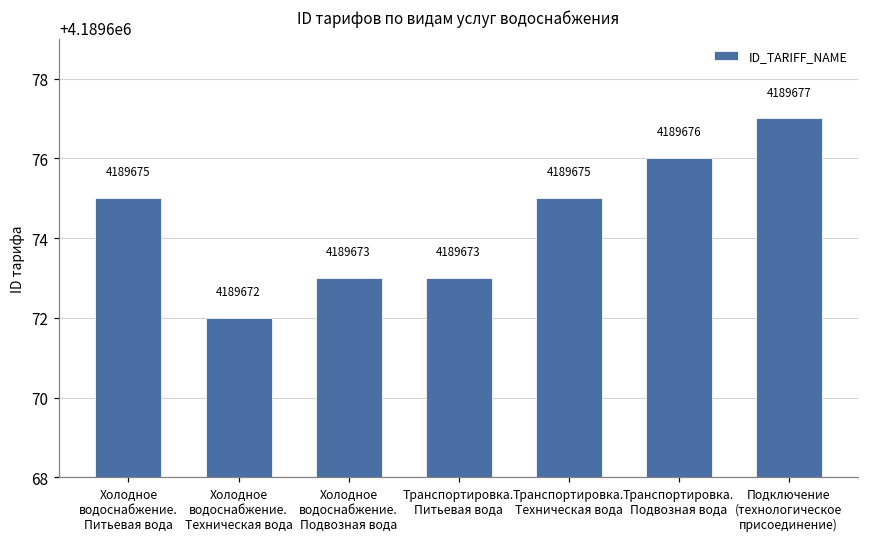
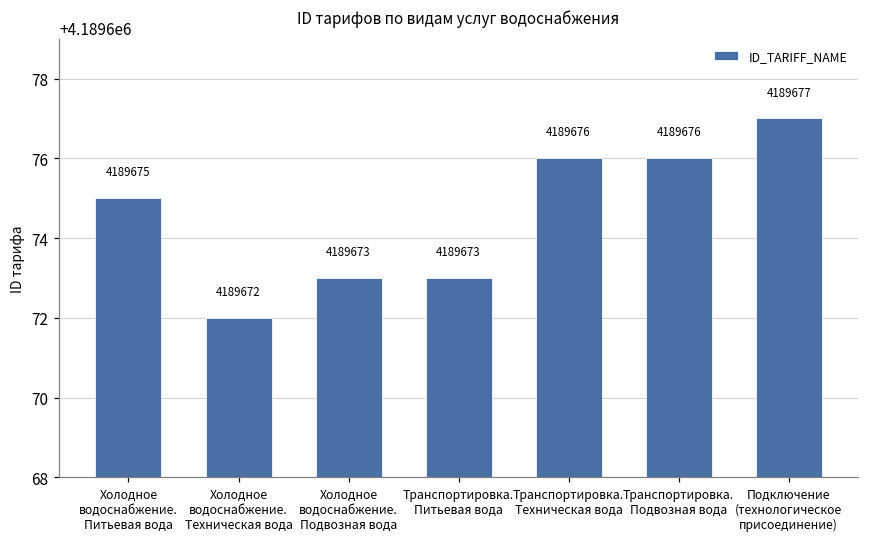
  {
    "Холодное водоснабжение. Питьевая вода": 4189675,
    "Холодное водоснабжение. Техническая вода": 4189672,
    "Холодное водоснабжение. Подвозная вода": 4189673,
    "Транспортировка. Питьевая вода": 4189673,
-   "Транспортировка. Техническая вода": 4189675,
+   "Транспортировка. Техническая вода": 4189676,
    "Транспортировка. Подвозная вода": 4189676,
    "Подключение (технологическое присоединение)": 4189677
  }
